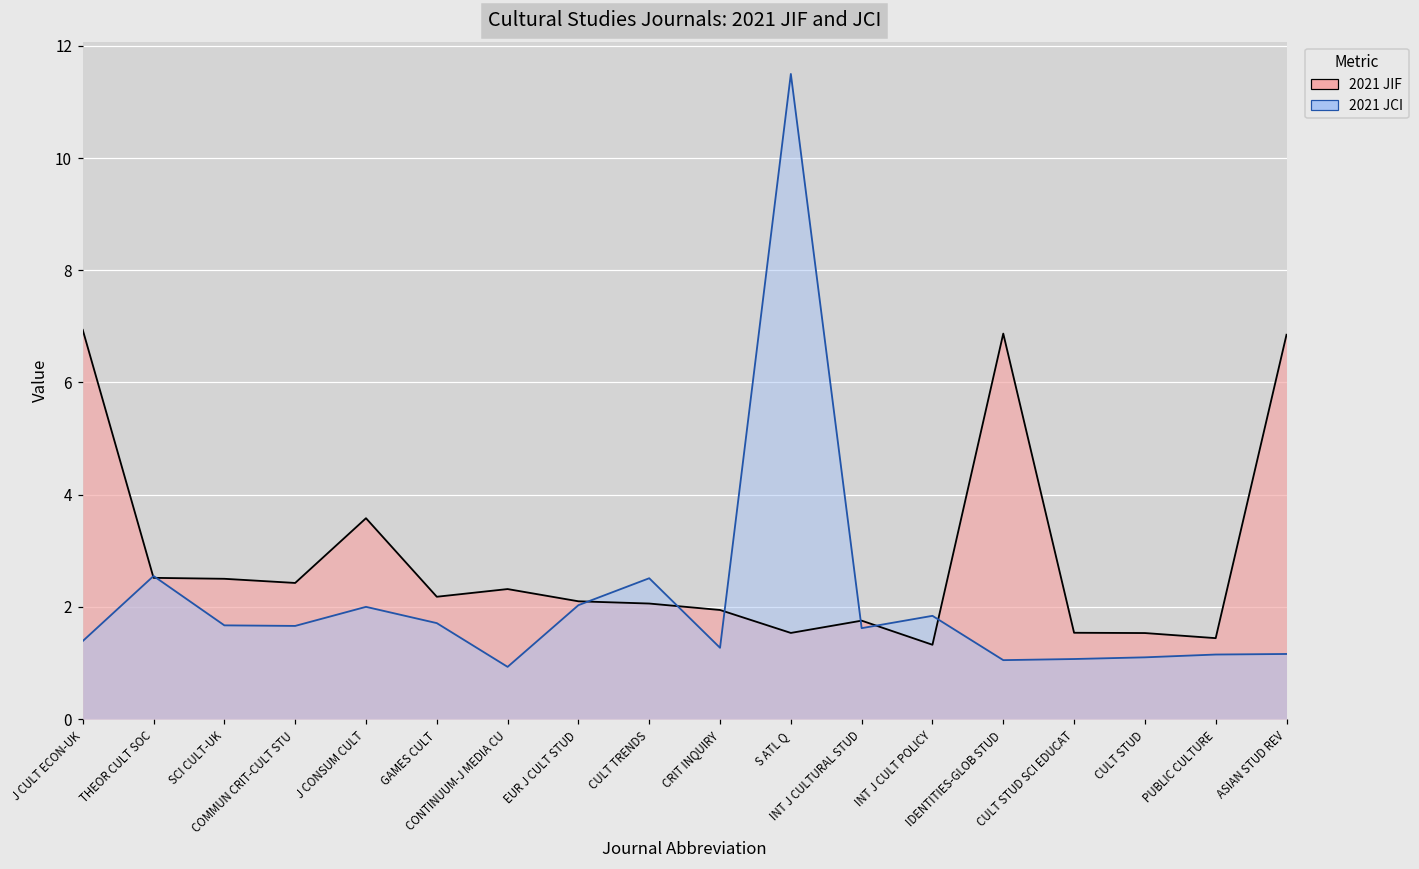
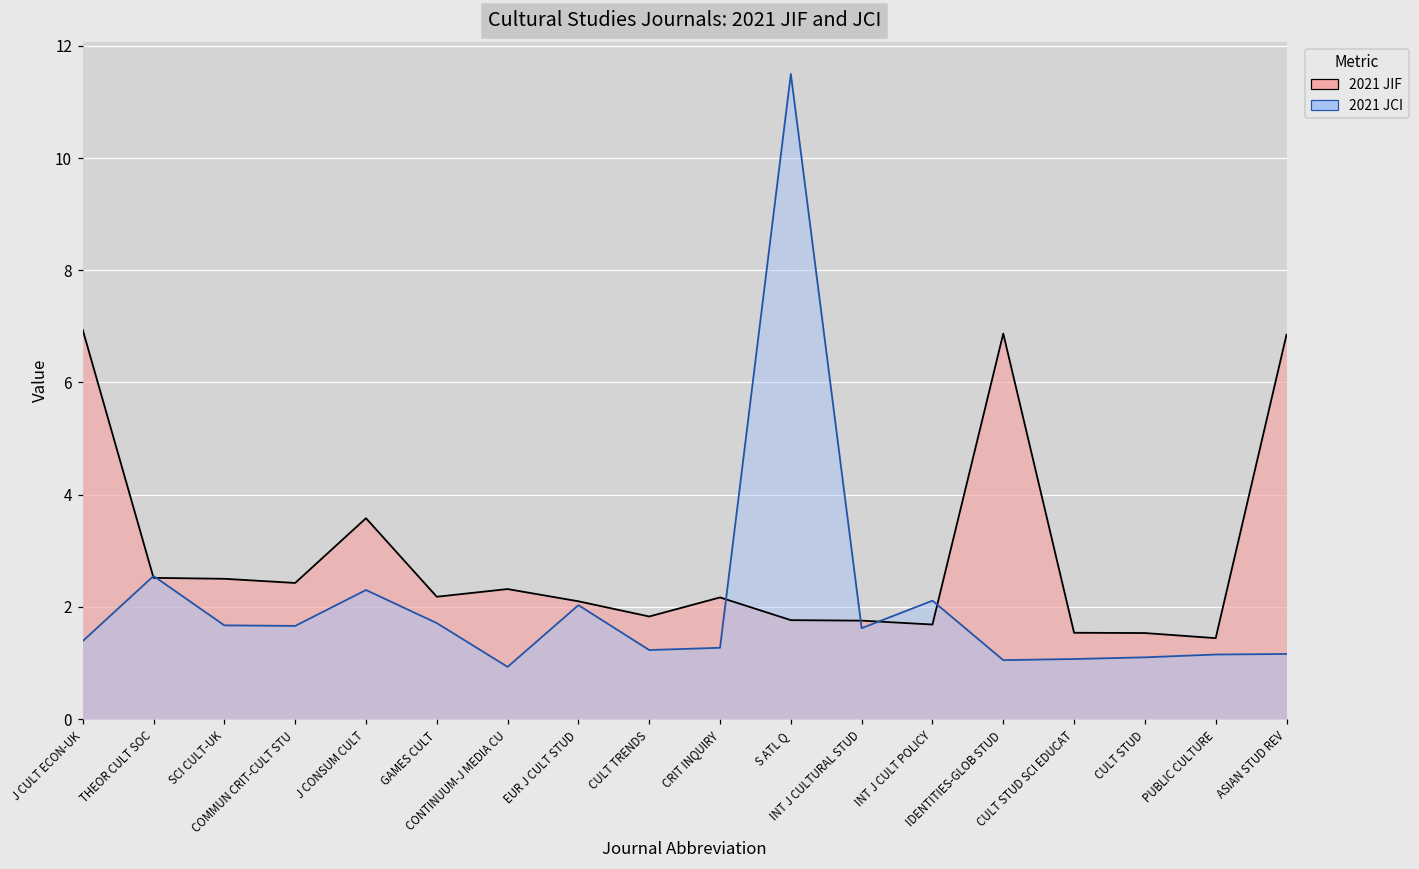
  {
    "2021 JIF": {
      "J CULT ECON-UK": 6.9,
      "SCI CULT-UK": 2.5,
      "COMMUN CRIT-CULT STU": 2.4,
      "J CONSUM CULT": 3.6,
      "GAMES CULT": 2.2,
      "CONTINUUM-J MEDIA CU": 2.3,
      "EUR J CULT STUD": 2.1,
-     "CULT TRENDS": 2.1,
-     "CRIT INQUIRY": 1.9,
-     "S ATL Q": 1.5,
+     "CULT TRENDS": 1.8,
+     "CRIT INQUIRY": 2.2,
+     "S ATL Q": 1.8,
      "INT J CULTURAL STUD": 1.8,
-     "INT J CULT POLICY": 1.3,
+     "INT J CULT POLICY": 1.7,
      "IDENTITIES-GLOB STUD": 6.9,
      "CULT STUD SCI EDUCAT": 1.5,
      "CULT STUD": 1.5,
      "PUBLIC CULTURE": 1.4,
      "ASIAN STUD REV": 6.9
    },
    "2021 JCI": {
      "J CULT ECON-UK": 1.4,
      "SCI CULT-UK": 1.7,
      "COMMUN CRIT-CULT STU": 1.7,
-     "J CONSUM CULT": 2.0,
+     "J CONSUM CULT": 2.3,
      "GAMES CULT": 1.7,
      "CONTINUUM-J MEDIA CU": 0.9,
      "EUR J CULT STUD": 2.0,
-     "CULT TRENDS": 2.5,
+     "CULT TRENDS": 1.2,
      "CRIT INQUIRY": 1.3,
      "S ATL Q": 11.5,
      "INT J CULTURAL STUD": 1.6,
-     "INT J CULT POLICY": 1.8,
+     "INT J CULT POLICY": 2.1,
      "IDENTITIES-GLOB STUD": 1.1,
      "CULT STUD SCI EDUCAT": 1.1,
      "CULT STUD": 1.1,
      "PUBLIC CULTURE": 1.2,
      "ASIAN STUD REV": 1.2
    }
  }
